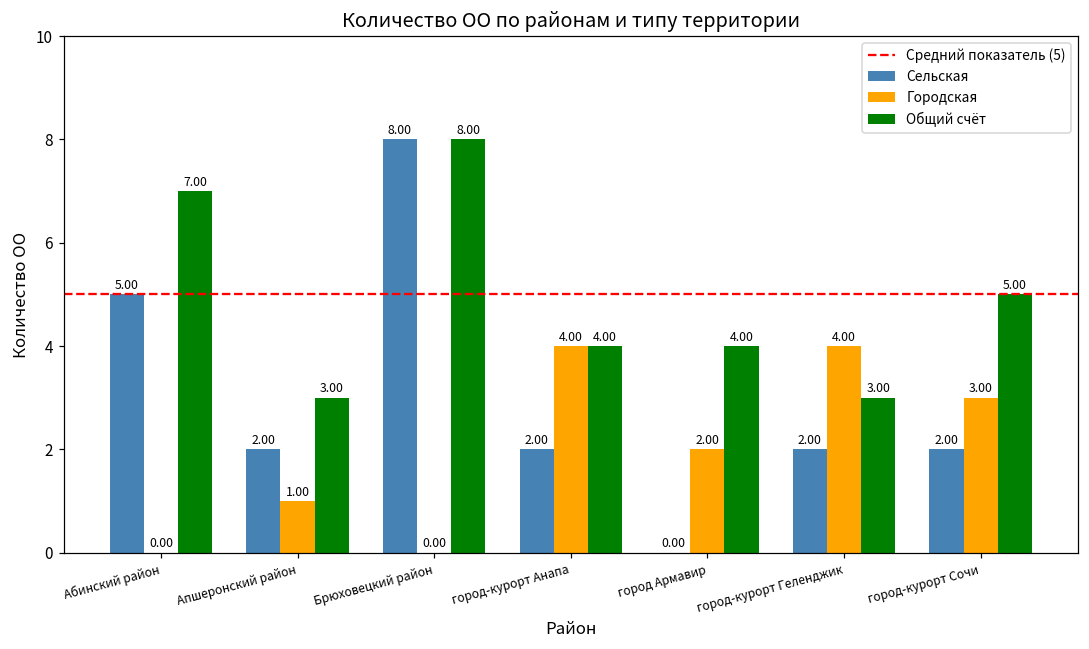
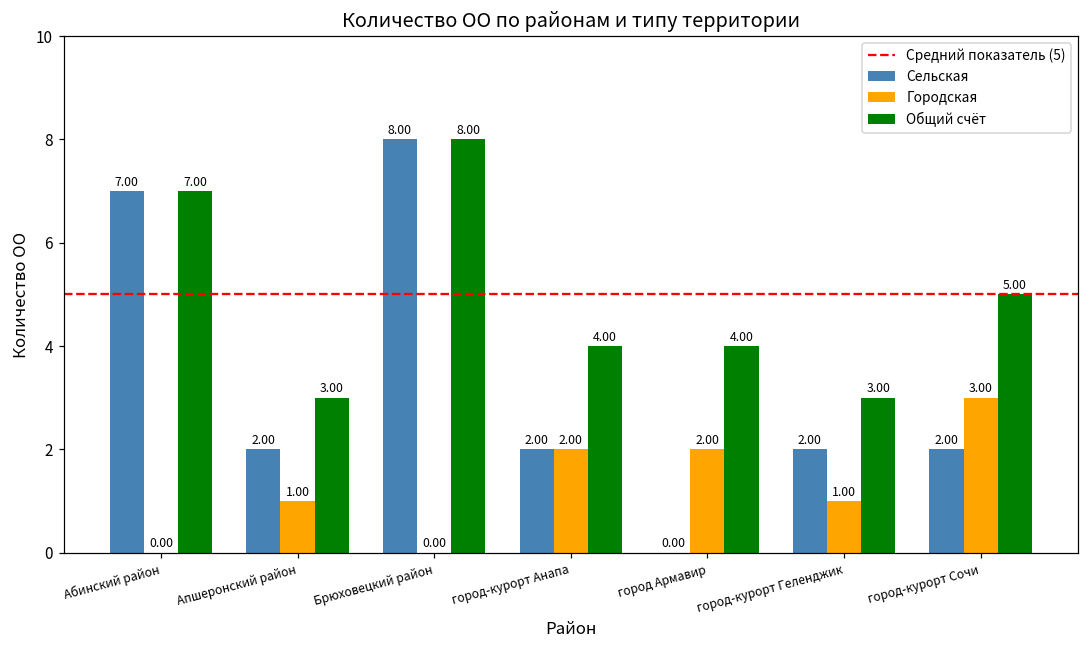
  {
    "Сельская": {
-     "Абинский район": 5.00,
+     "Абинский район": 7.00,
      "Апшеронский район": 2.00,
      "Брюховецкий район": 8.00,
      "город-курорт Анапа": 2.00,
      "город Армавир": 0.00,
      "город-курорт Геленджик": 2.00,
      "город-курорт Сочи": 2.00
    },
    "Городская": {
      "Абинский район": 0.00,
      "Апшеронский район": 1.00,
      "Брюховецкий район": 0.00,
-     "город-курорт Анапа": 4.00,
+     "город-курорт Анапа": 2.00,
      "город Армавир": 2.00,
-     "город-курорт Геленджик": 4.00,
+     "город-курорт Геленджик": 1.00,
      "город-курорт Сочи": 3.00
    },
    "Общий счёт": {
      "Абинский район": 7.00,
      "Апшеронский район": 3.00,
      "Брюховецкий район": 8.00,
      "город-курорт Анапа": 4.00,
      "город Армавир": 4.00,
      "город-курорт Геленджик": 3.00,
      "город-курорт Сочи": 5.00
    }
  }
